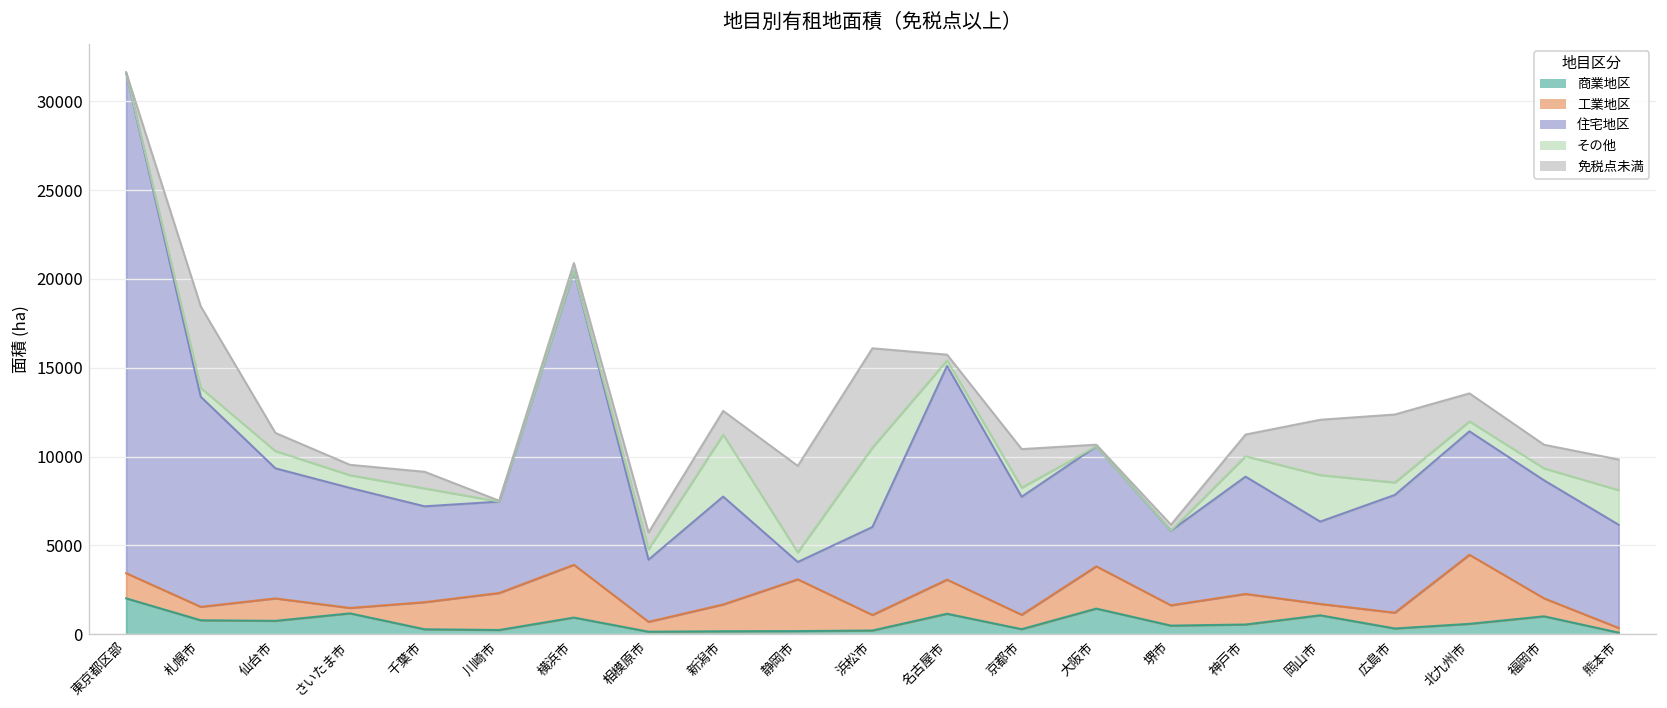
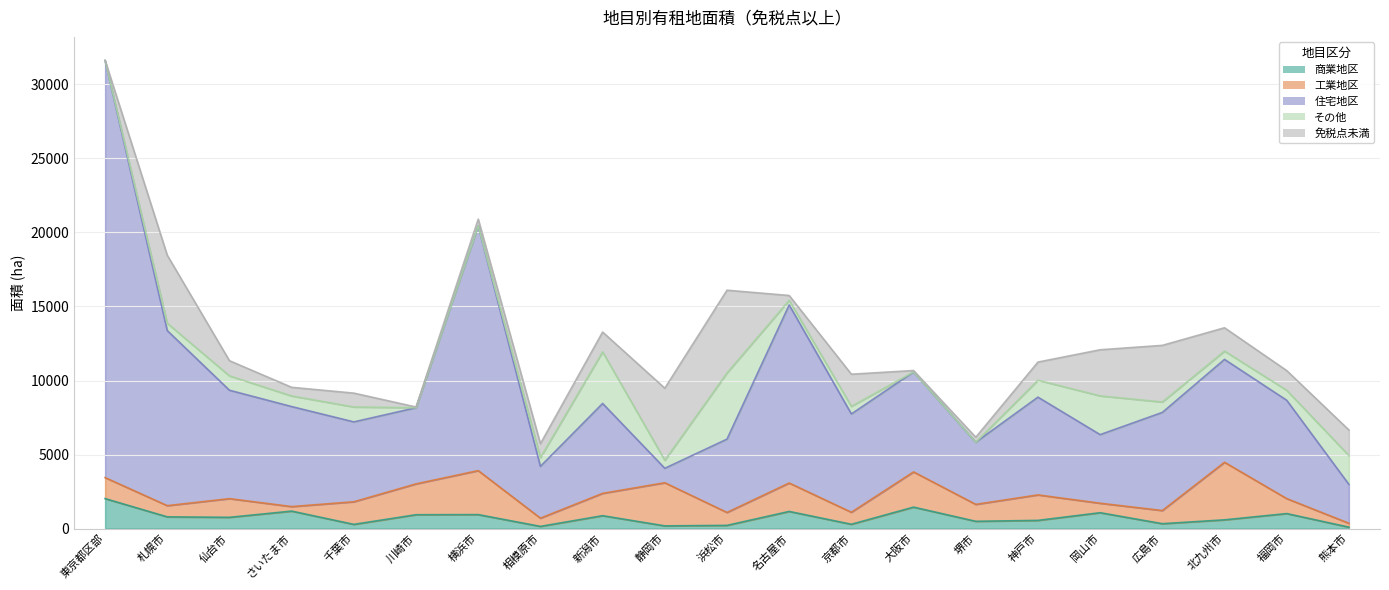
  {
    "商業地区": {
      "東京都区部": 2000,
      "札幌市": 800,
      "仙台市": 800,
      "さいたま市": 1200,
      "千葉市": 300,
-     "川崎市": 200,
+     "川崎市": 900,
      "横浜市": 900,
      "相模原市": 100,
-     "新潟市": 200,
+     "新潟市": 900,
      "静岡市": 200,
      "浜松市": 200,
      "名古屋市": 1200,
      "京都市": 300,
      "大阪市": 1400,
      "堺市": 500,
      "神戸市": 500,
      "岡山市": 1100,
      "広島市": 300,
      "北九州市": 600,
      "福岡市": 1000,
      "熊本市": 100
    },
    "工業地区": {
      "東京都区部": 1400,
      "札幌市": 800,
      "仙台市": 1300,
      "さいたま市": 300,
      "千葉市": 1500,
      "川崎市": 2100,
      "横浜市": 3000,
      "相模原市": 600,
      "新潟市": 1500,
      "静岡市": 2900,
      "浜松市": 900,
      "名古屋市": 1900,
      "京都市": 800,
      "大阪市": 2400,
      "堺市": 1100,
      "神戸市": 1700,
      "岡山市": 600,
      "広島市": 900,
      "北九州市": 3900,
      "福岡市": 1000,
      "熊本市": 300
    },
    "住宅地区": {
      "札幌市": 11800,
      "仙台市": 7300,
      "さいたま市": 6800,
      "千葉市": 5400,
      "相模原市": 3500,
      "新潟市": 6100,
      "静岡市": 1000,
      "浜松市": 5000,
      "名古屋市": 12000,
      "京都市": 6600,
      "神戸市": 6600,
      "岡山市": 4600,
      "広島市": 6600,
      "北九州市": 7000,
      "福岡市": 6600,
-     "熊本市": 5800
+     "熊本市": 2600
    }
  }
